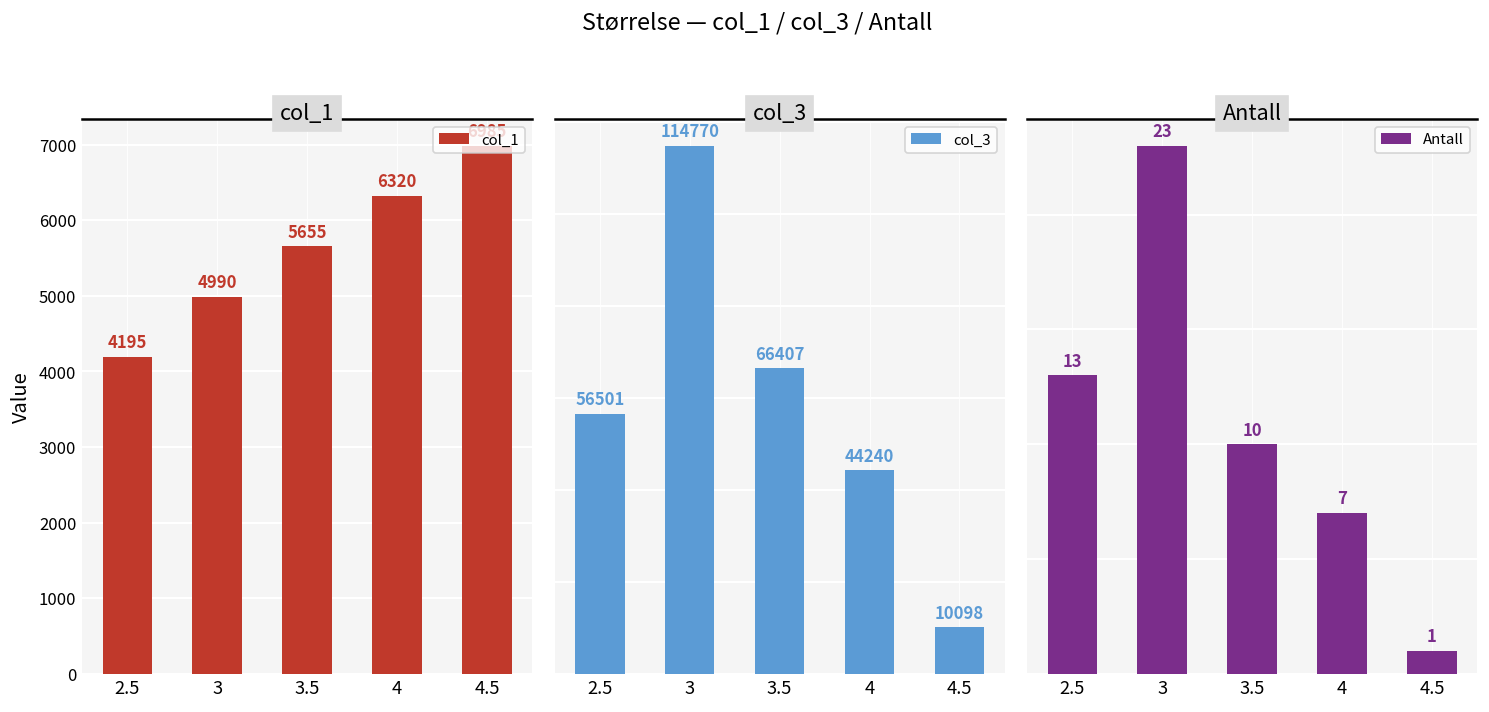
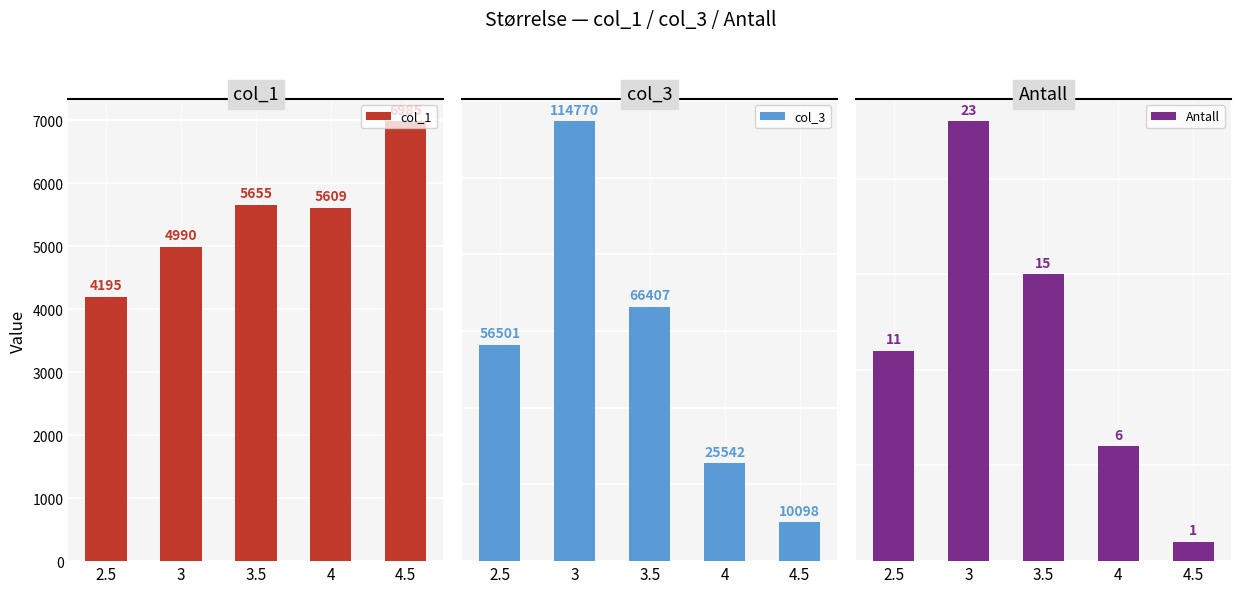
  {
    "col_1": {
      "2.5": 4195,
      "3": 4990,
      "3.5": 5655,
-     "4": 6320
+     "4": 5609
    },
    "col_3": {
      "2.5": 56501,
      "3": 114770,
      "3.5": 66407,
-     "4": 44240,
+     "4": 25542,
      "4.5": 10098
    },
    "Antall": {
-     "2.5": 13,
+     "2.5": 11,
      "3": 23,
-     "3.5": 10,
-     "4": 7,
+     "3.5": 15,
+     "4": 6,
      "4.5": 1
    }
  }
